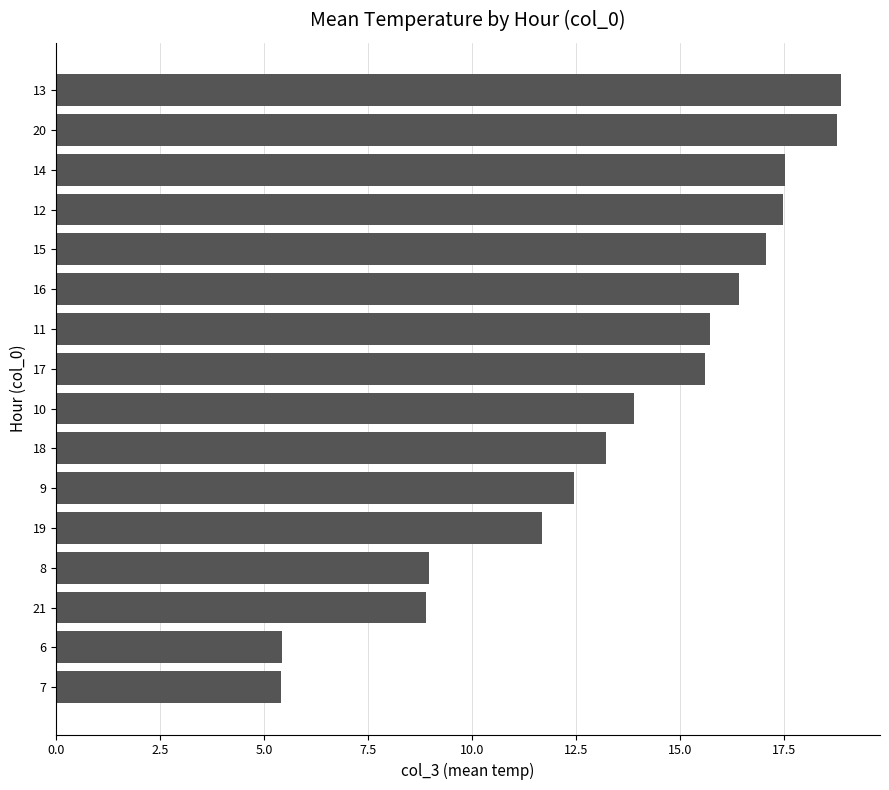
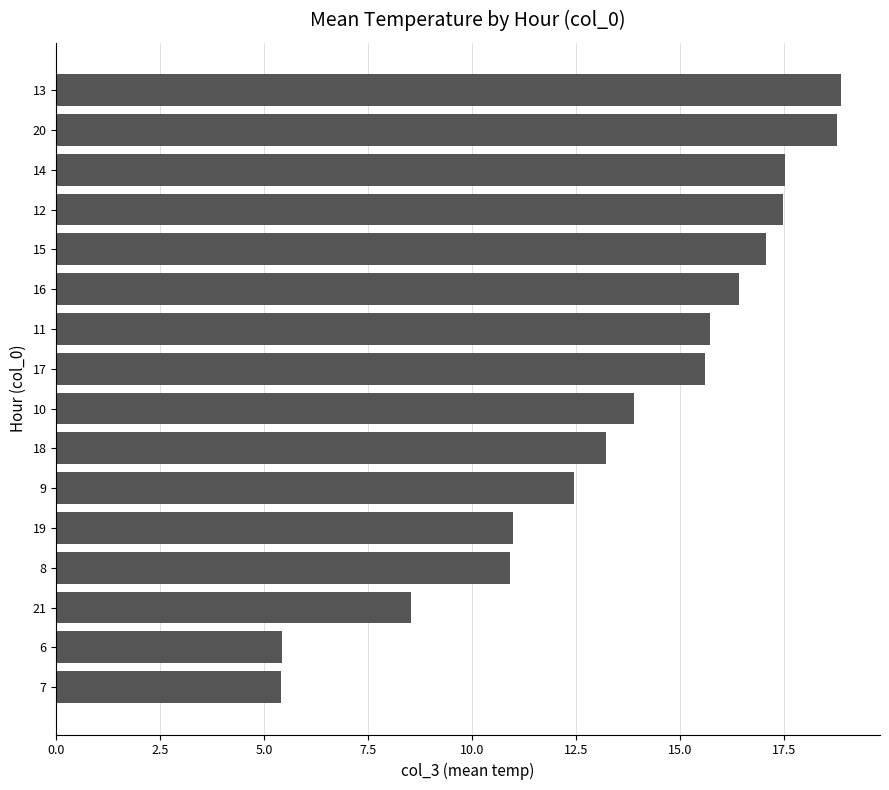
  {
    "13": 18.9,
    "20": 18.8,
    "14": 17.5,
    "12": 17.5,
    "15": 17.1,
    "16": 16.4,
    "11": 15.7,
    "17": 15.6,
    "10": 13.9,
    "18": 13.2,
    "9": 12.5,
-   "19": 11.7,
-   "8": 9.0,
-   "21": 8.9,
+   "19": 11.0,
+   "8": 10.9,
+   "21": 8.5,
    "6": 5.4,
    "7": 5.4
  }
